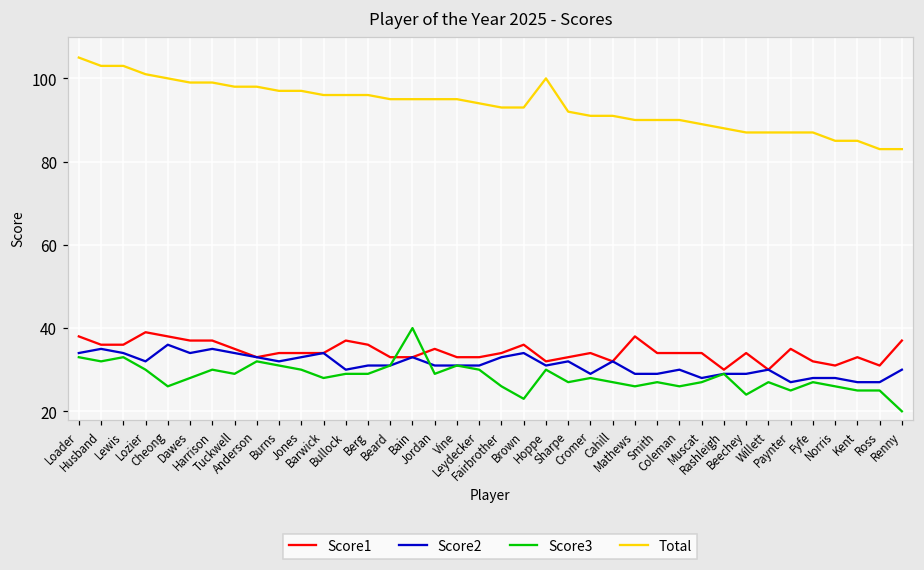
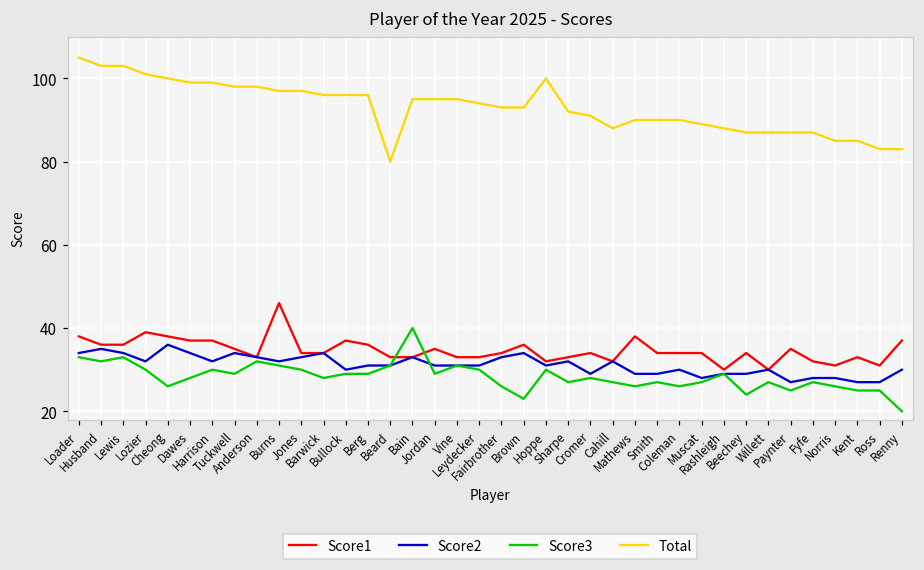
  {
    "Score1": {
      "Loader": 38,
      "Husband": 36,
      "Lewis": 36,
      "Lozier": 39,
      "Cheong": 38,
      "Dawes": 37,
      "Harrison": 37,
      "Tuckwell": 35,
-     "Burns": 34,
+     "Burns": 46,
      "Jones": 34,
      "Bullock": 37,
      "Berg": 36,
      "Beard": 33,
      "Jordan": 35,
      "Vine": 33,
      "Leydecker": 33,
      "Fairbrother": 34,
      "Brown": 36,
      "Hoppe": 32,
      "Sharpe": 33,
      "Cromer": 34,
      "Mathews": 38,
      "Smith": 34,
      "Coleman": 34,
      "Muscat": 34,
      "Rashleigh": 30,
      "Beechey": 34,
      "Paynter": 35,
      "Fyfe": 32,
      "Norris": 31,
      "Kent": 33,
      "Ross": 31,
      "Renny": 37
    },
    "Score2": {
      "Loader": 34,
      "Husband": 35,
      "Lewis": 34,
      "Lozier": 32,
      "Cheong": 36,
      "Dawes": 34,
-     "Harrison": 35,
+     "Harrison": 32,
      "Tuckwell": 34,
      "Burns": 32,
      "Jones": 33,
      "Bullock": 30,
      "Berg": 31,
      "Jordan": 31,
      "Leydecker": 31,
      "Fairbrother": 33,
      "Brown": 34,
      "Hoppe": 31,
      "Sharpe": 32,
      "Cromer": 29,
      "Mathews": 29,
      "Smith": 29,
      "Coleman": 30,
      "Muscat": 28,
      "Beechey": 29,
      "Paynter": 27,
      "Fyfe": 28,
      "Norris": 28,
      "Kent": 27,
      "Ross": 27,
      "Renny": 30
    },
    "Score3": {
      "Loader": 33,
      "Husband": 32,
      "Lewis": 33,
      "Lozier": 30,
      "Cheong": 26,
      "Dawes": 28,
      "Harrison": 30,
      "Tuckwell": 29,
      "Anderson": 32,
      "Burns": 31,
      "Jones": 30,
      "Barwick": 28,
      "Bullock": 29,
      "Berg": 29,
      "Bain": 40,
      "Jordan": 29,
      "Leydecker": 30,
      "Fairbrother": 26,
      "Brown": 23,
      "Hoppe": 30,
      "Sharpe": 27,
      "Cromer": 28,
      "Cahill": 27,
      "Mathews": 26,
      "Smith": 27,
      "Coleman": 26,
      "Muscat": 27,
      "Beechey": 24,
      "Willett": 27,
      "Paynter": 25,
      "Fyfe": 27,
      "Norris": 26,
      "Kent": 25,
      "Ross": 25,
      "Renny": 20
    },
    "Total": {
      "Loader": 105,
      "Husband": 103,
      "Lewis": 103,
      "Lozier": 101,
      "Cheong": 100,
      "Dawes": 99,
      "Harrison": 99,
      "Tuckwell": 98,
      "Anderson": 98,
      "Burns": 97,
      "Jones": 97,
      "Barwick": 96,
      "Bullock": 96,
      "Berg": 96,
-     "Beard": 95,
+     "Beard": 80,
      "Bain": 95,
      "Jordan": 95,
      "Vine": 95,
      "Leydecker": 94,
      "Fairbrother": 93,
      "Brown": 93,
      "Hoppe": 100,
      "Sharpe": 92,
      "Cromer": 91,
-     "Cahill": 91,
+     "Cahill": 88,
      "Mathews": 90,
      "Smith": 90,
      "Coleman": 90,
      "Muscat": 89,
      "Rashleigh": 88,
      "Beechey": 87,
      "Willett": 87,
      "Paynter": 87,
      "Fyfe": 87,
      "Norris": 85,
      "Kent": 85,
      "Ross": 83,
      "Renny": 83
    }
  }
